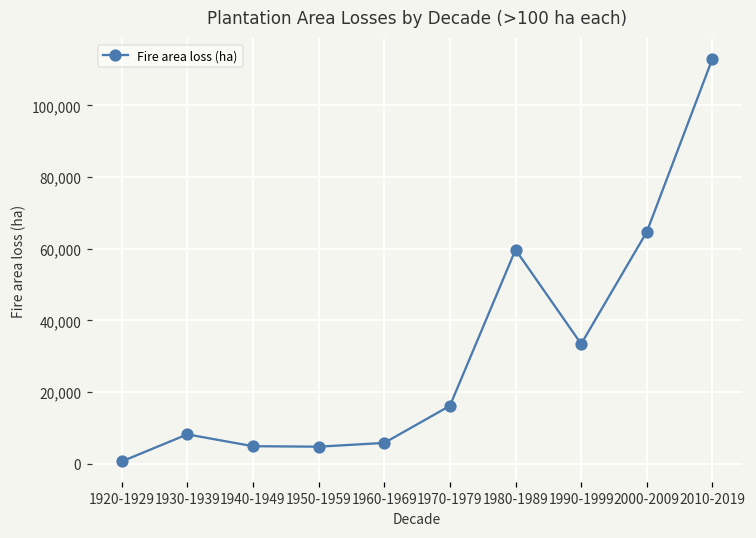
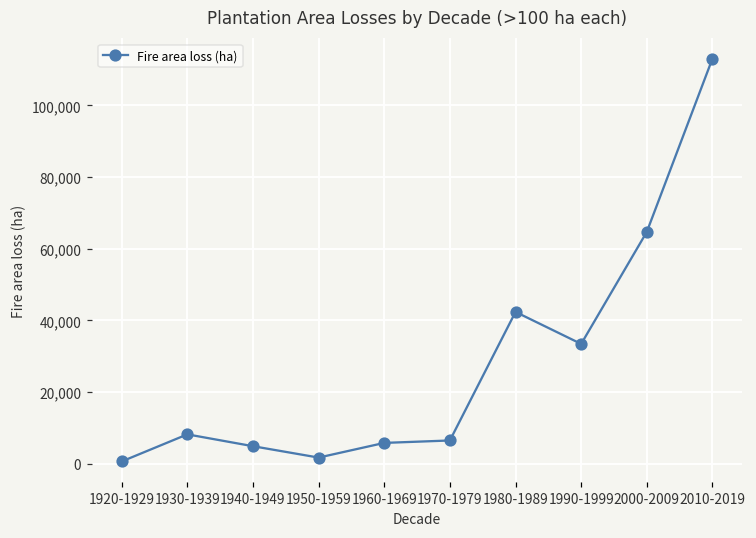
  {
    "1920-1929": "1,000",
    "1930-1939": "8,000",
    "1940-1949": "5,000",
-   "1950-1959": "5,000",
+   "1950-1959": "2,000",
    "1960-1969": "6,000",
-   "1970-1979": "16,000",
-   "1980-1989": "60,000",
+   "1970-1979": "6,000",
+   "1980-1989": "42,000",
    "1990-1999": "33,000",
    "2000-2009": "65,000",
    "2010-2019": "113,000"
  }
